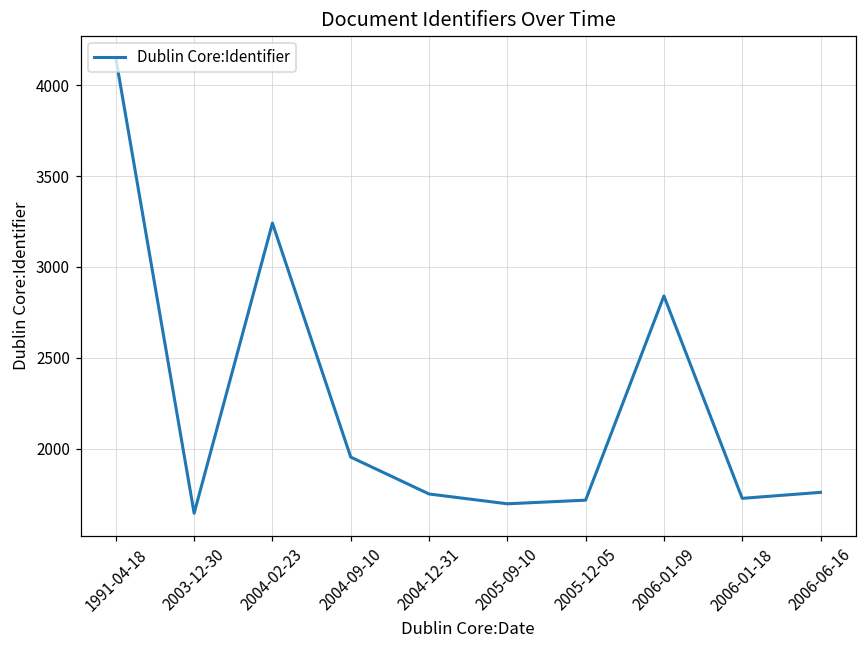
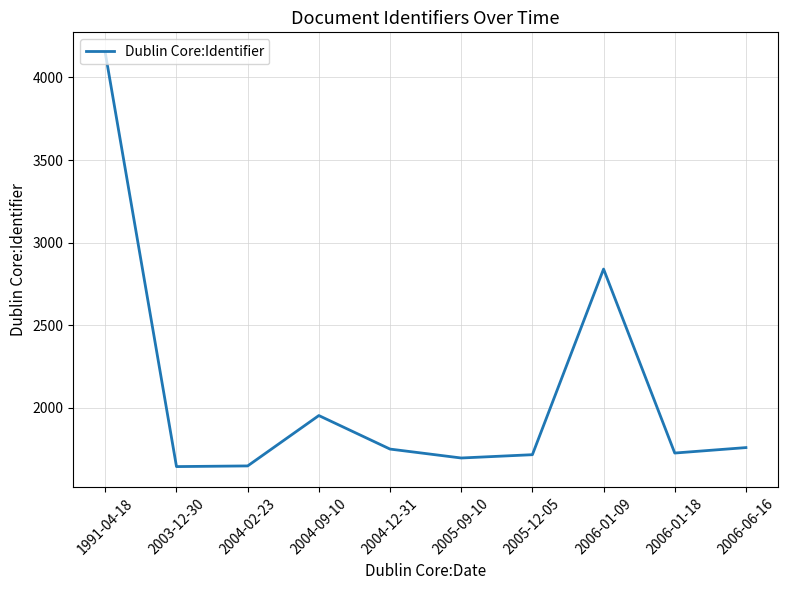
  {
    "2003-12-30": 1640,
-   "2004-02-23": 3240,
+   "2004-02-23": 1650,
    "2004-09-10": 1950,
    "2004-12-31": 1750,
    "2005-09-10": 1700,
    "2005-12-05": 1720,
    "2006-01-09": 2840,
    "2006-01-18": 1730,
    "2006-06-16": 1760
  }
